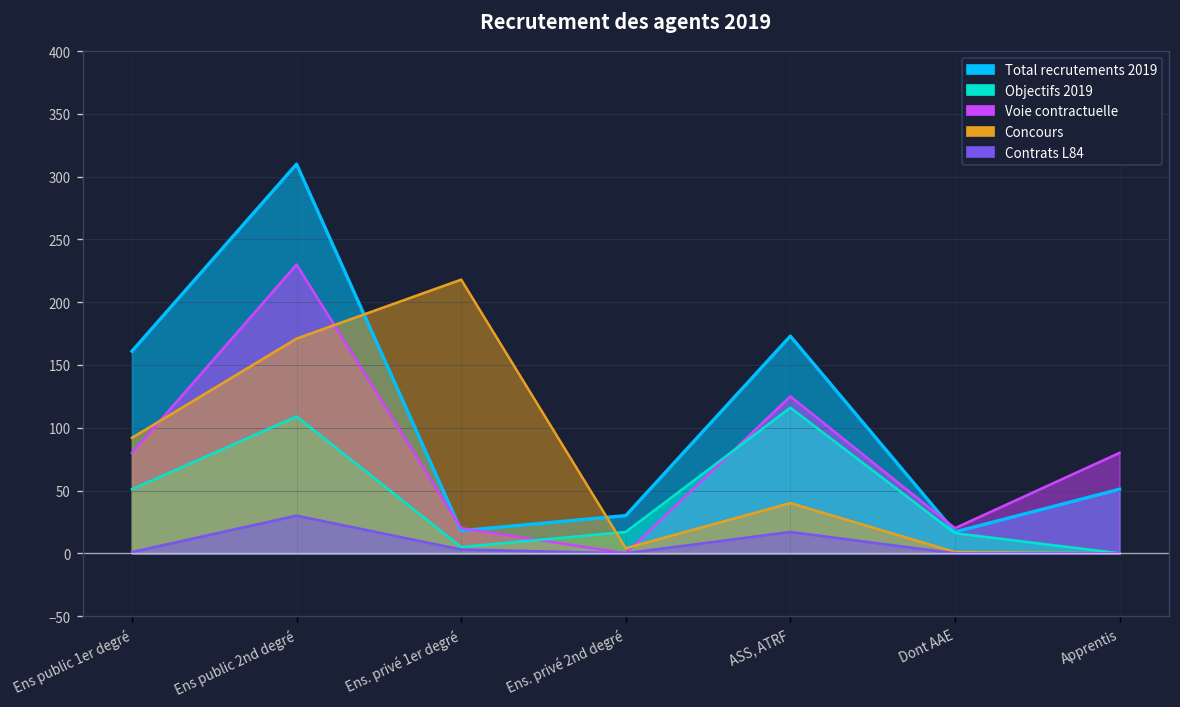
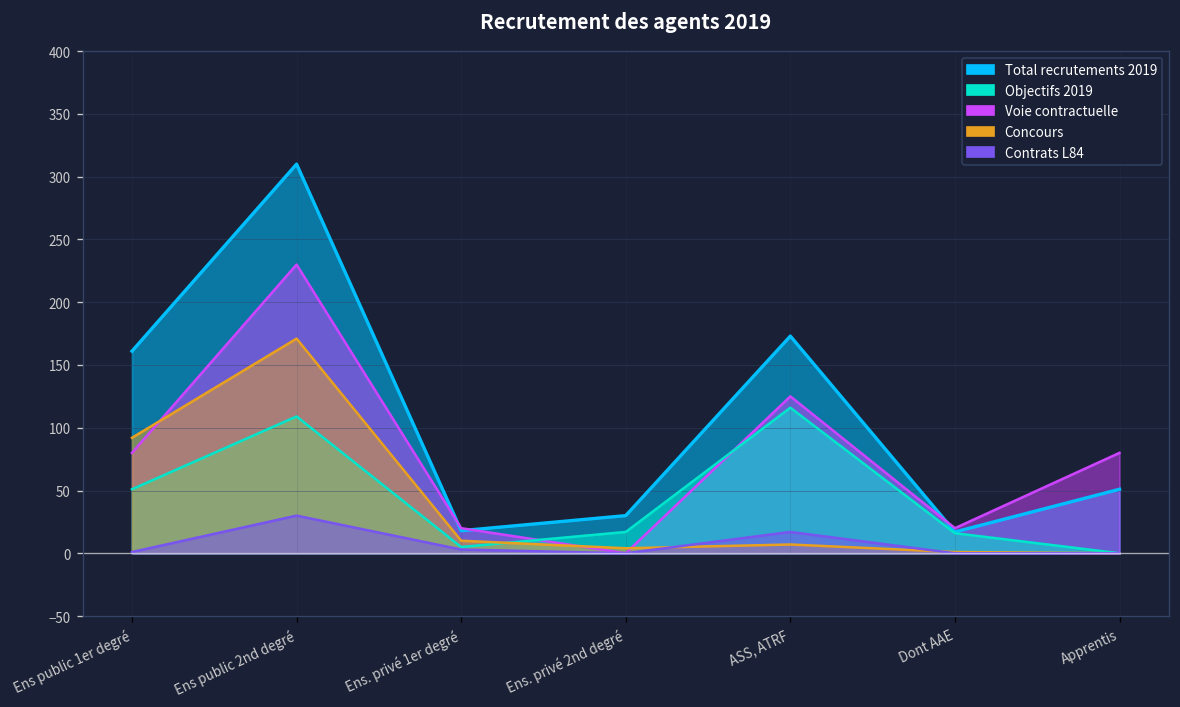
  {
    "Concours": {
      "Ens public 1er degré": 92,
      "Ens public 2nd degré": 171,
-     "Ens. privé 1er degré": 218,
+     "Ens. privé 1er degré": 10,
      "Ens. privé 2nd degré": 4,
-     "ASS, ATRF": 40
+     "ASS, ATRF": 7
    }
  }
